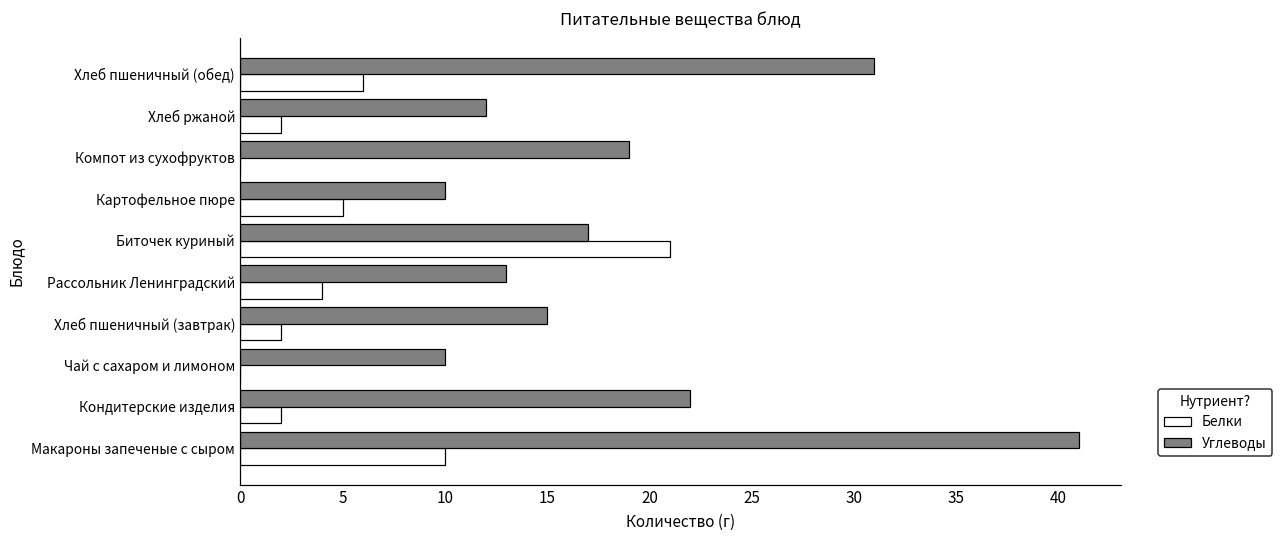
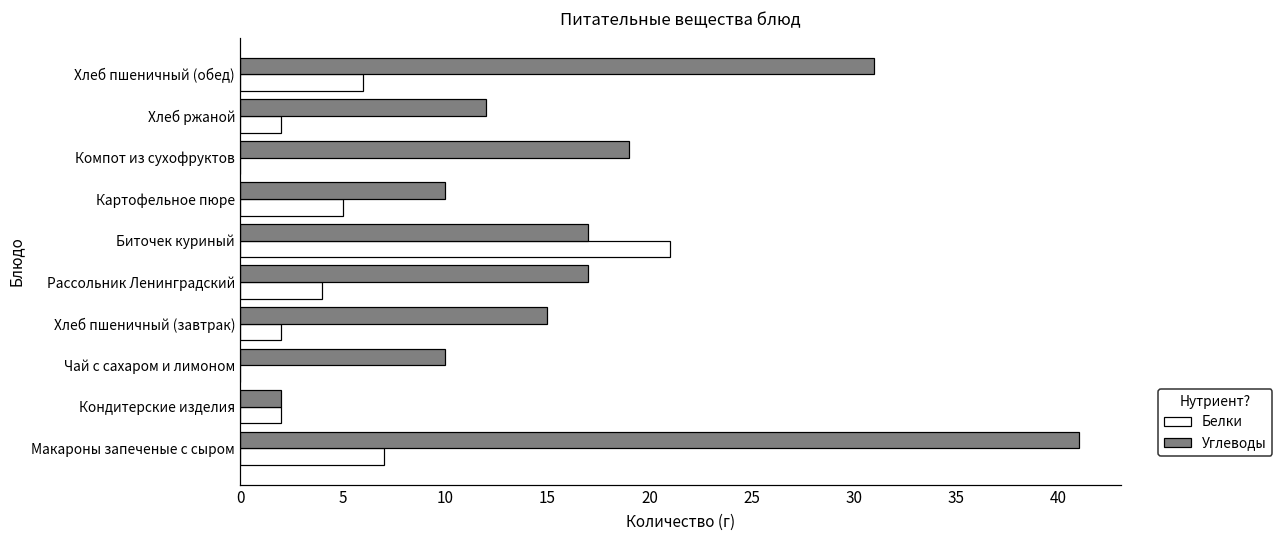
  {
    "Белки": {
      "Хлеб пшеничный (обед)": 6,
      "Хлеб ржаной": 2,
      "Компот из сухофруктов": 0,
      "Картофельное пюре": 5,
      "Биточек куриный": 21,
      "Рассольник Ленинградский": 4,
      "Хлеб пшеничный (завтрак)": 2,
      "Чай с сахаром и лимоном": 0,
      "Кондитерские изделия": 2,
-     "Макароны запеченые с сыром": 10
+     "Макароны запеченые с сыром": 7
    },
    "Углеводы": {
      "Хлеб пшеничный (обед)": 31,
      "Хлеб ржаной": 12,
      "Компот из сухофруктов": 19,
      "Картофельное пюре": 10,
      "Биточек куриный": 17,
-     "Рассольник Ленинградский": 13,
+     "Рассольник Ленинградский": 17,
      "Хлеб пшеничный (завтрак)": 15,
      "Чай с сахаром и лимоном": 10,
-     "Кондитерские изделия": 22,
+     "Кондитерские изделия": 2,
      "Макароны запеченые с сыром": 41
    }
  }
